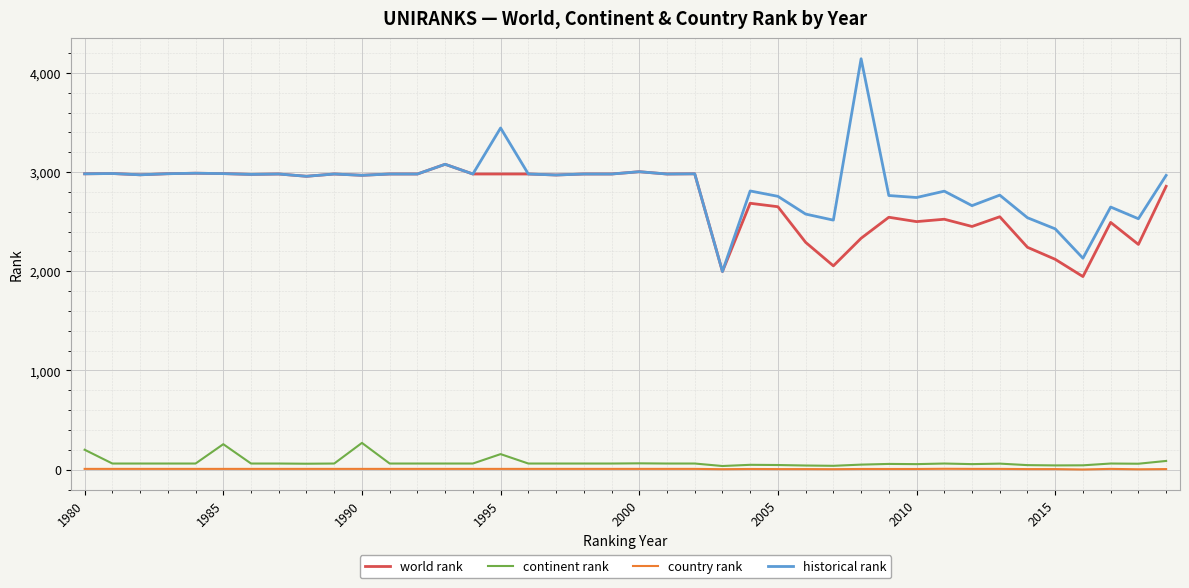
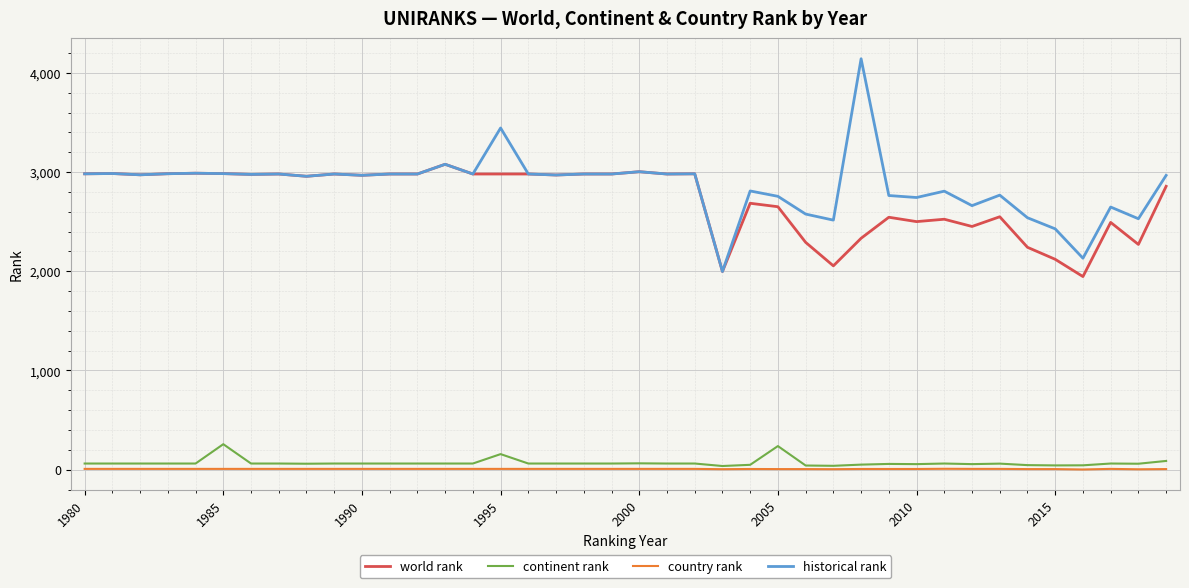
  {
    "continent rank": {
-     "1980": "200",
+     "1980": "100",
      "1985": "300",
-     "1990": "300",
+     "1990": "100",
      "1995": "200",
      "2000": "100",
-     "2005": "0",
+     "2005": "200",
      "2010": "100",
      "2015": "0"
    },
    "historical rank": {
      "1995": "3,400",
      "2005": "2,800",
      "2010": "2,700",
      "2015": "2,400"
    }
  }
